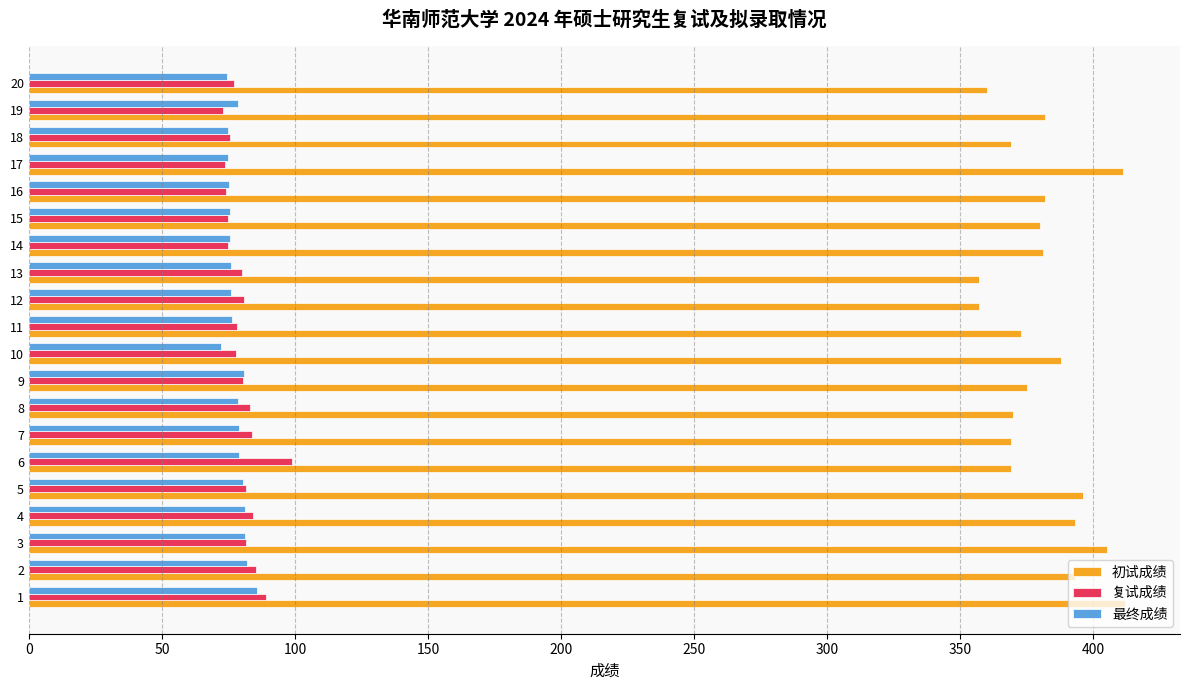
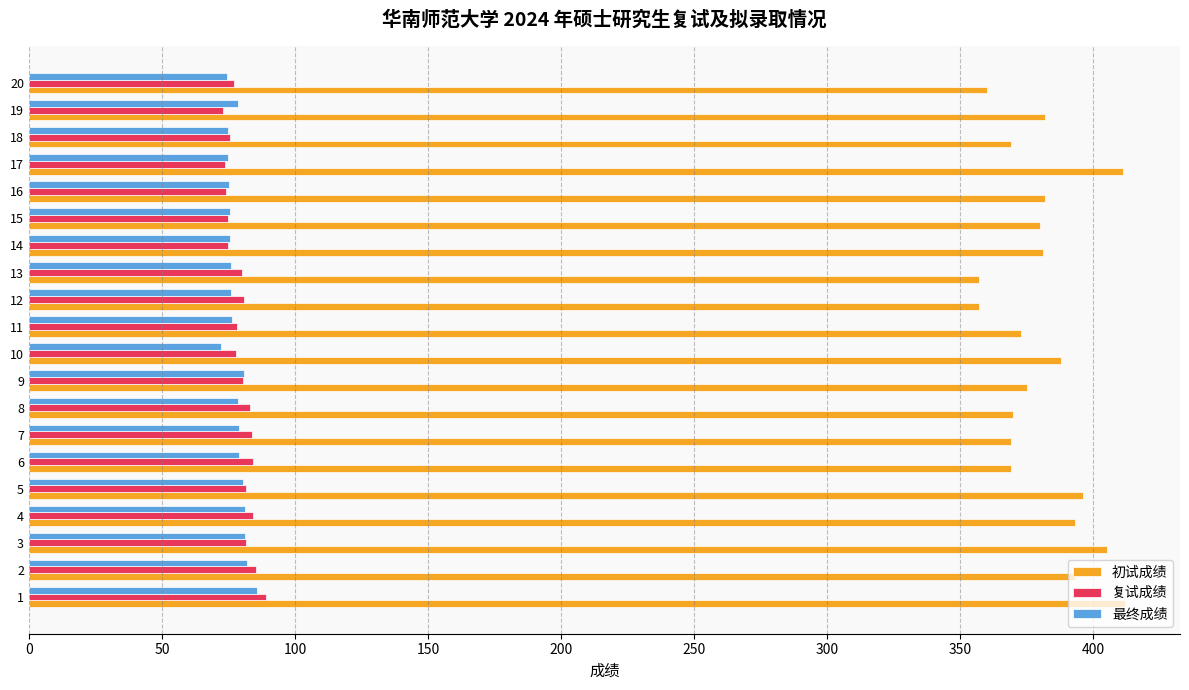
  {
    "初试成绩": {
      "20": 360,
      "19": 382,
      "18": 369,
      "17": 411,
      "16": 382,
      "15": 380,
      "14": 381,
      "13": 357,
      "12": 357,
      "11": 373,
      "10": 388,
      "9": 375,
      "8": 370,
      "7": 369,
      "6": 369,
      "5": 396,
      "4": 393,
      "3": 405
    },
    "复试成绩": {
      "20": 77,
      "19": 73,
      "18": 76,
      "17": 74,
      "16": 74,
      "15": 75,
      "14": 75,
      "13": 80,
      "12": 81,
      "11": 78,
      "10": 78,
      "9": 80,
      "8": 83,
      "7": 84,
-     "6": 99,
+     "6": 84,
      "5": 81,
      "4": 84,
      "3": 82,
      "2": 85,
      "1": 89
    },
    "最终成绩": {
      "20": 75,
      "19": 79,
      "18": 75,
      "17": 75,
      "16": 75,
      "15": 75,
      "14": 76,
      "13": 76,
      "12": 76,
      "11": 76,
      "10": 72,
      "9": 81,
      "8": 79,
      "7": 79,
      "6": 79,
      "5": 80,
      "4": 81,
      "3": 81,
      "2": 82,
      "1": 86
    }
  }
